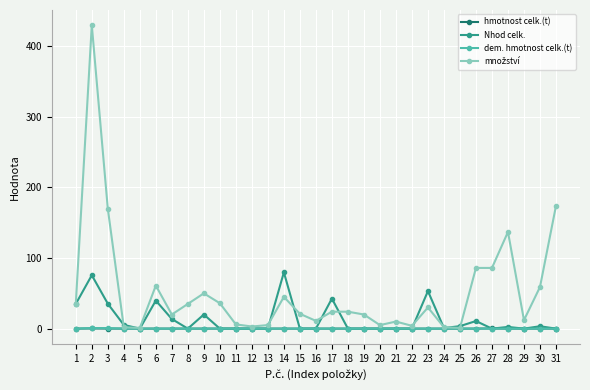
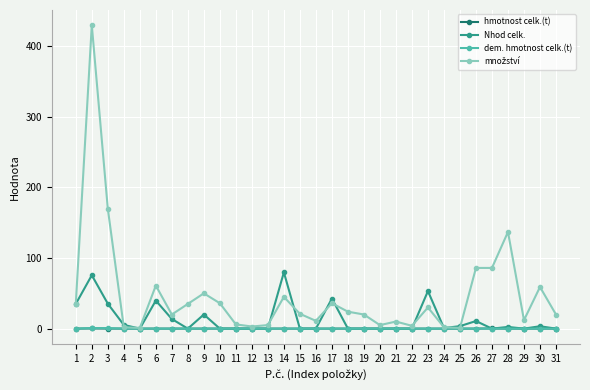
  {
    "množství": {
      "2": 430,
      "3": 170,
      "6": 60,
      "7": 20,
      "8": 40,
      "9": 50,
      "10": 40,
      "11": 10,
      "13": 10,
      "14": 50,
      "15": 20,
      "16": 10,
-     "17": 20,
+     "17": 40,
      "18": 20,
      "19": 20,
      "20": 10,
      "21": 10,
      "22": 0,
      "23": 30,
      "26": 90,
      "27": 90,
      "28": 140,
      "29": 10,
      "30": 60,
-     "31": 170
+     "31": 20
    }
  }
